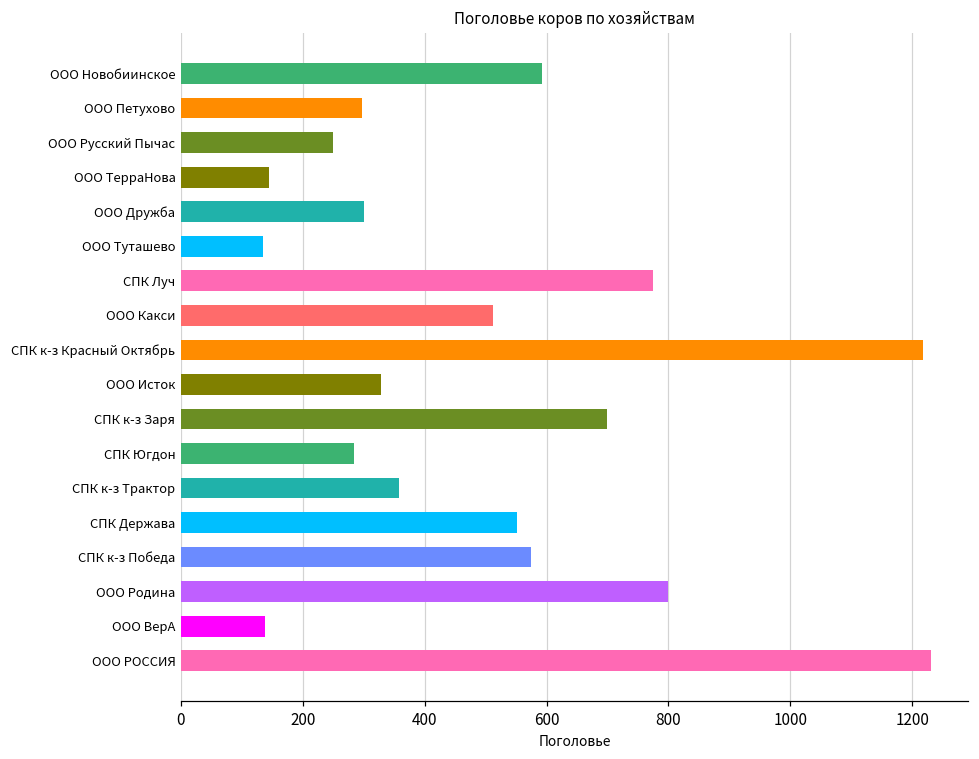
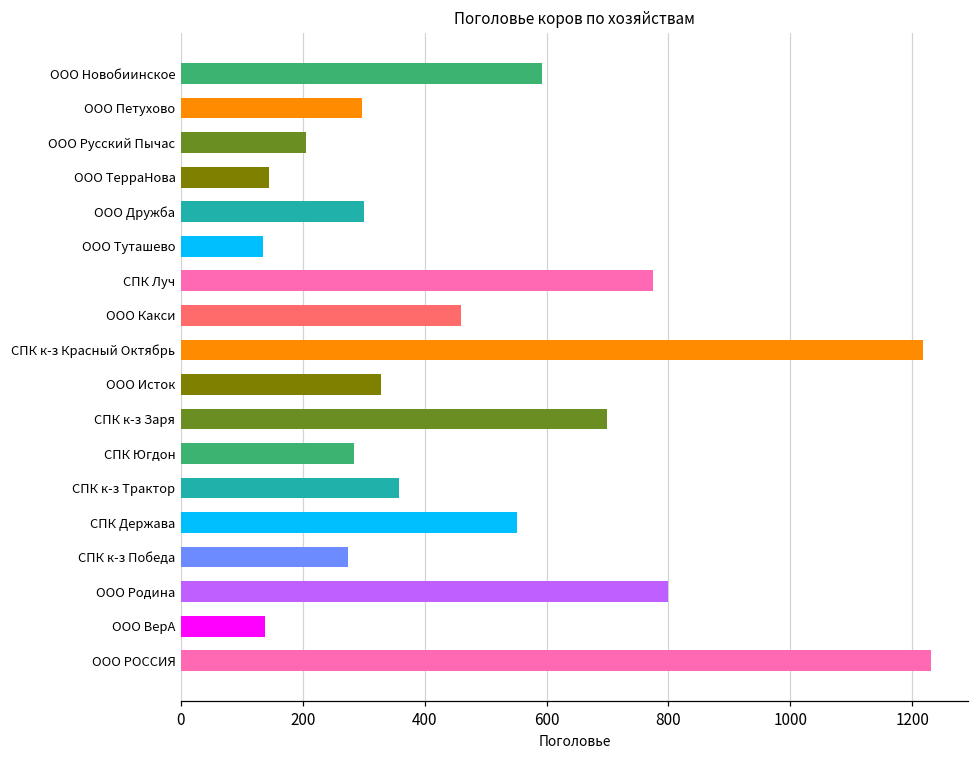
  {
    "ООО Новобиинское": 590,
    "ООО Петухово": 300,
-   "ООО Русский Пычас": 250,
+   "ООО Русский Пычас": 210,
    "ООО ТерраНова": 140,
    "ООО Дружба": 300,
    "ООО Туташево": 140,
    "СПК Луч": 780,
-   "ООО Какси": 510,
+   "ООО Какси": 460,
    "СПК к-з Красный Октябрь": 1220,
    "ООО Исток": 330,
    "СПК к-з Заря": 700,
    "СПК Югдон": 280,
    "СПК к-з Трактор": 360,
    "СПК Держава": 550,
-   "СПК к-з Победа": 570,
+   "СПК к-з Победа": 280,
    "ООО Родина": 800,
    "ООО ВерА": 140,
    "ООО РОССИЯ": 1230
  }
